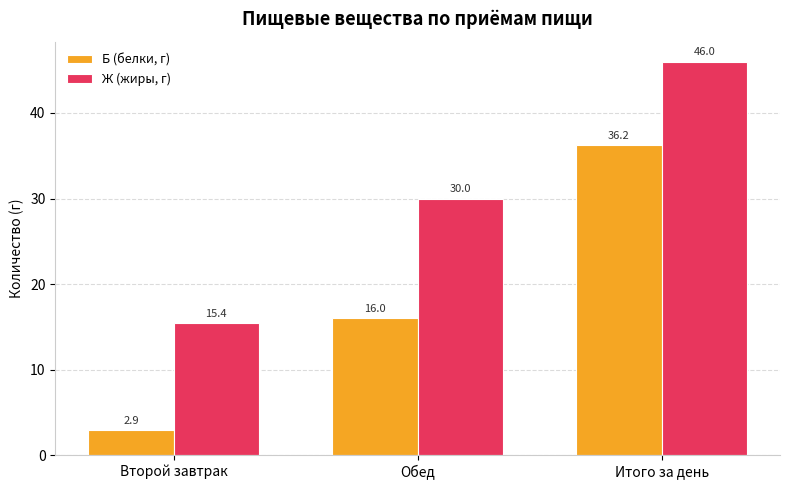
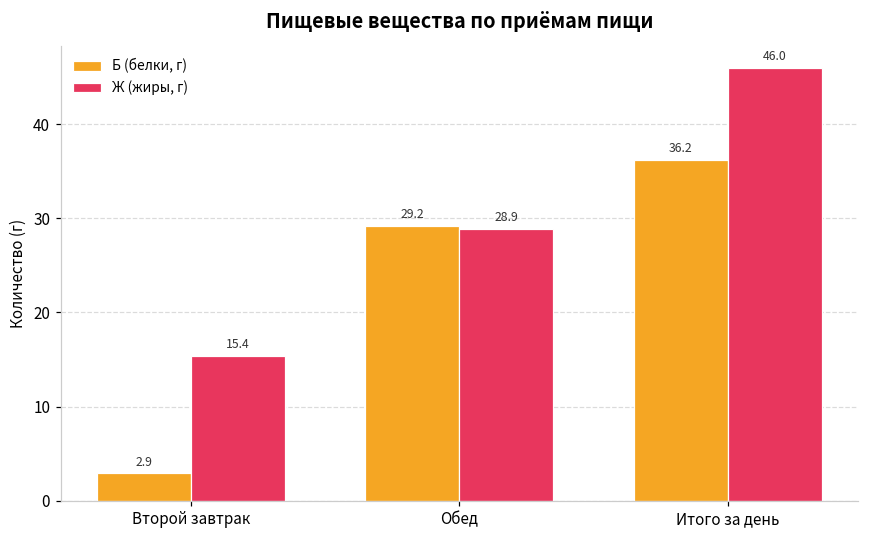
  {
    "Б (белки, г)": {
      "Второй завтрак": 2.9,
-     "Обед": 16.0,
+     "Обед": 29.2,
      "Итого за день": 36.2
    },
    "Ж (жиры, г)": {
      "Второй завтрак": 15.4,
-     "Обед": 30.0,
+     "Обед": 28.9,
      "Итого за день": 46.0
    }
  }
